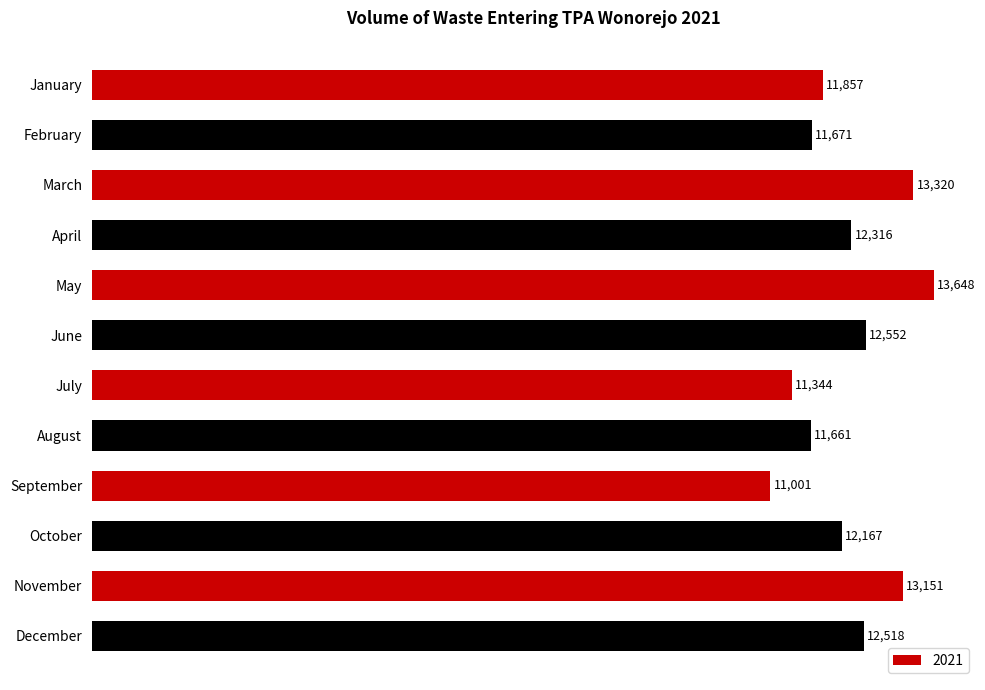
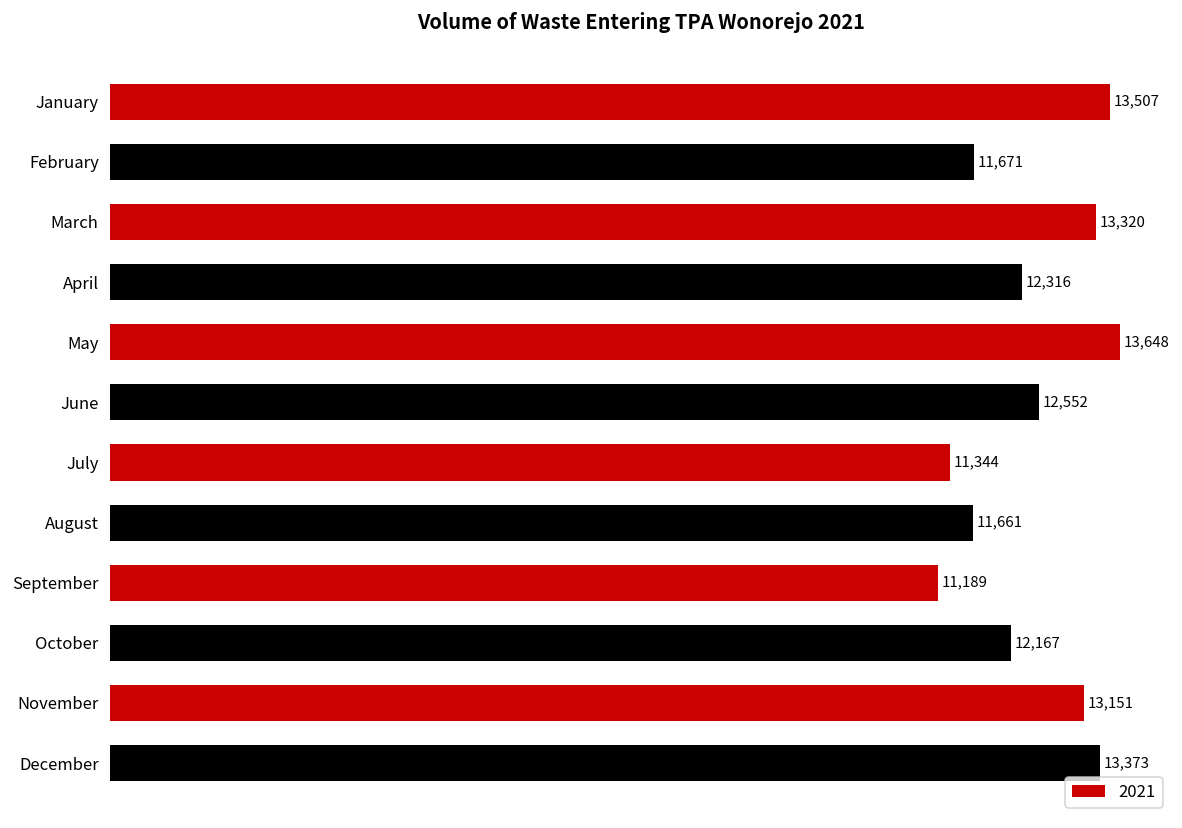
  {
-   "January": "11,857",
+   "January": "13,507",
    "February": "11,671",
    "March": "13,320",
    "April": "12,316",
    "May": "13,648",
    "June": "12,552",
    "July": "11,344",
    "August": "11,661",
-   "September": "11,001",
+   "September": "11,189",
    "October": "12,167",
    "November": "13,151",
-   "December": "12,518"
+   "December": "13,373"
  }
